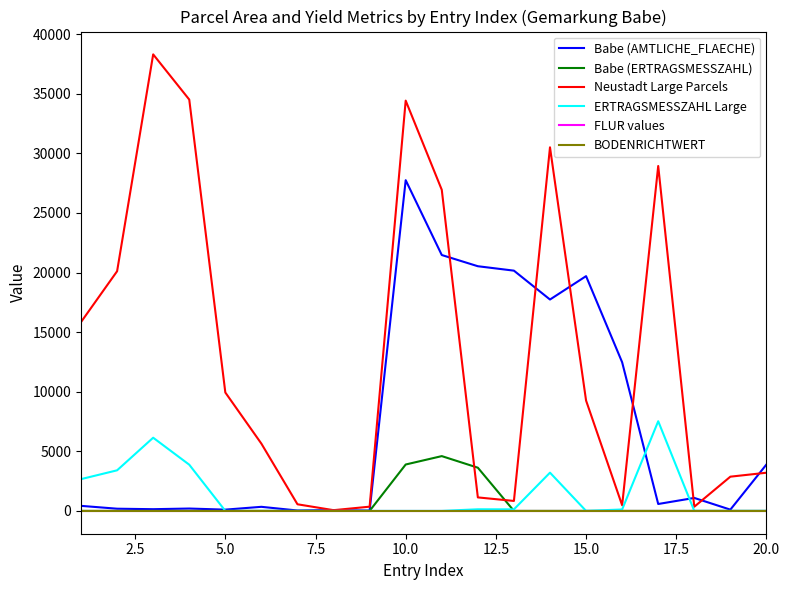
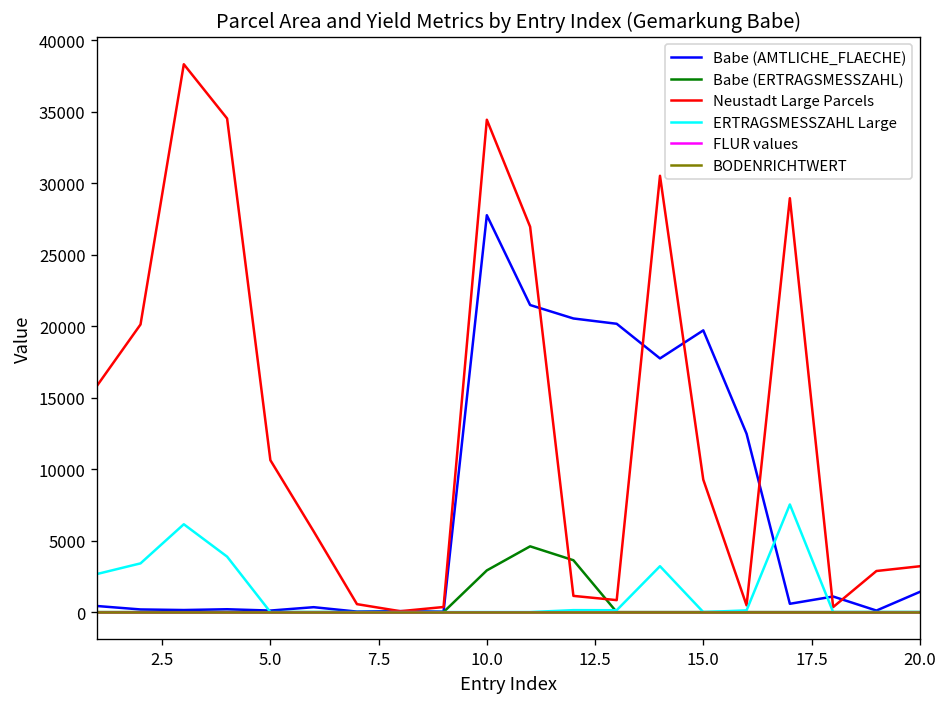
  {
    "Babe (AMTLICHE_FLAECHE)": {
      "10.0": 27800,
      "15.0": 19700,
-     "20.0": 3900
+     "20.0": 1400
    },
    "Babe (ERTRAGSMESSZAHL)": {
-     "10.0": 3900
+     "10.0": 2900
    },
    "Neustadt Large Parcels": {
-     "5.0": 9900,
+     "5.0": 10600,
      "10.0": 34400,
      "15.0": 9300,
      "20.0": 3200
    }
  }
